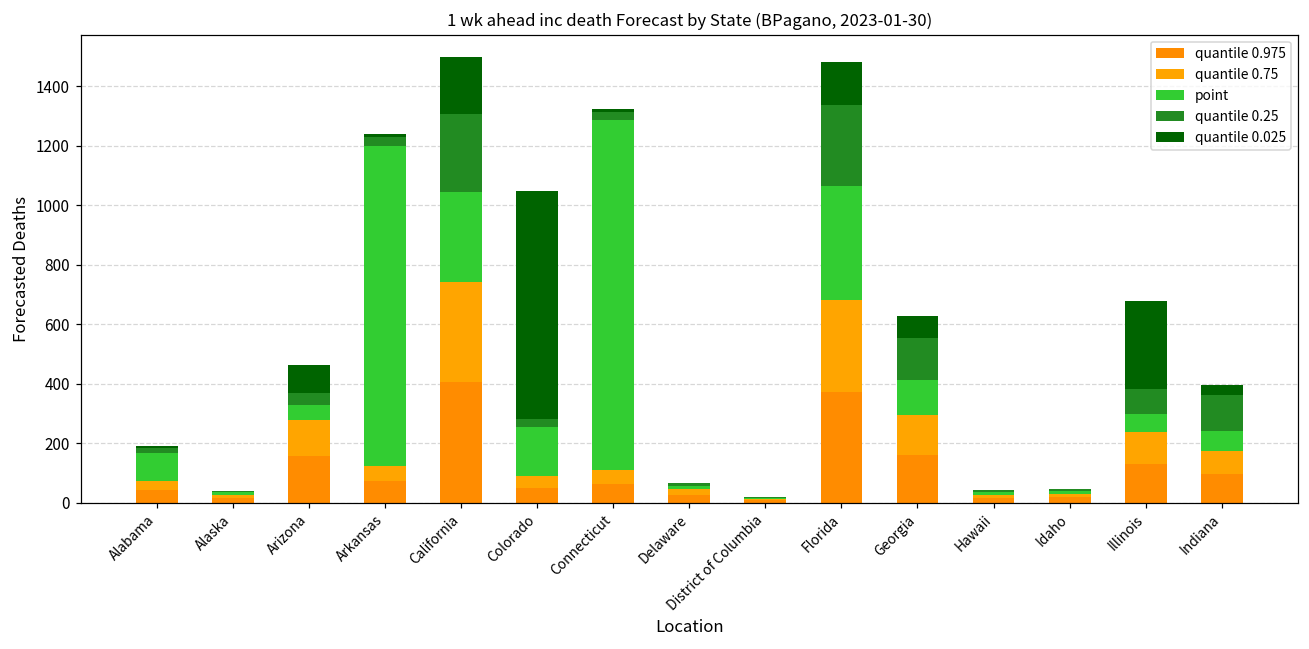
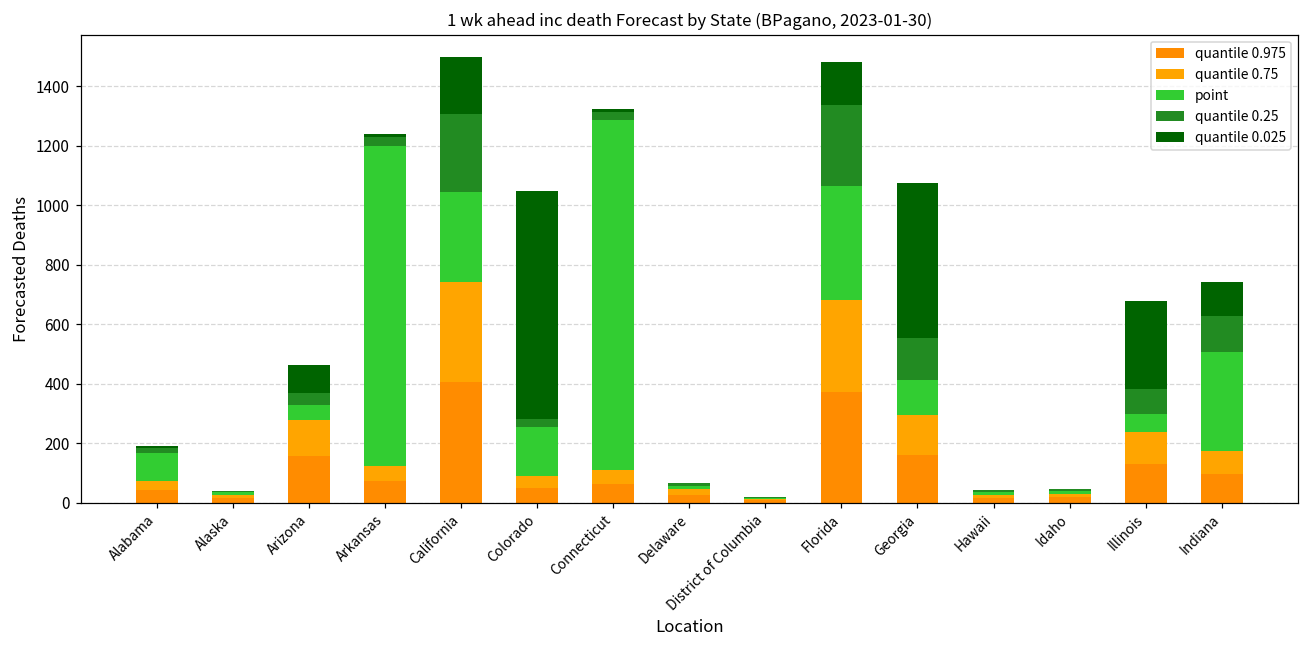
  {
    "point": {
      "Alabama": 100,
      "Arizona": 50,
      "Arkansas": 1070,
      "California": 300,
      "Colorado": 160,
      "Connecticut": 1180,
      "Delaware": 10,
      "Florida": 380,
      "Georgia": 120,
      "Illinois": 60,
-     "Indiana": 70
+     "Indiana": 330
    },
    "quantile 0.25": {
      "Alabama": 20,
      "Arizona": 40,
      "Arkansas": 30,
      "California": 260,
      "Colorado": 30,
      "Connecticut": 30,
      "Florida": 270,
      "Georgia": 140,
      "Illinois": 80,
      "Indiana": 120
    },
    "quantile 0.025": {
      "Alaska": 0,
      "Arizona": 90,
      "Arkansas": 10,
      "California": 190,
      "Colorado": 770,
      "District of Columbia": 0,
      "Florida": 150,
-     "Georgia": 80,
+     "Georgia": 520,
      "Illinois": 300,
-     "Indiana": 40
+     "Indiana": 120
    }
  }
